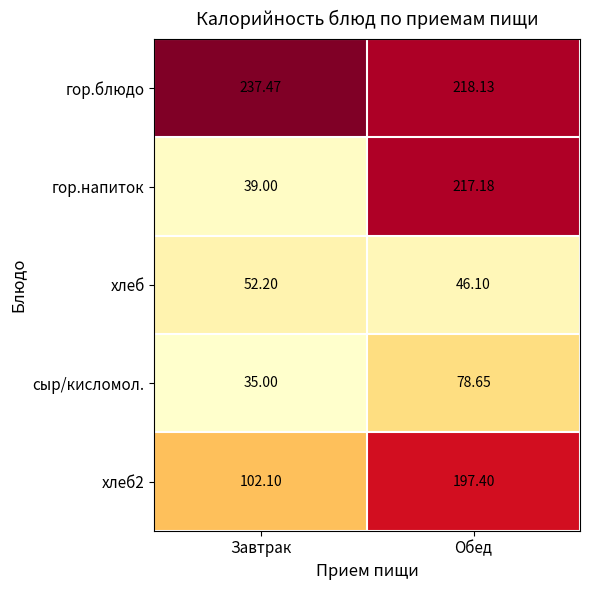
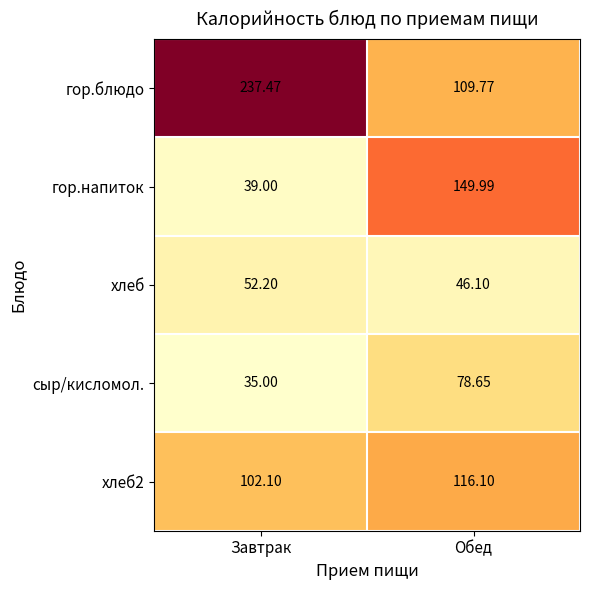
  {
    "гор.блюдо": {
      "Завтрак": 237.47,
-     "Обед": 218.13
+     "Обед": 109.77
    },
    "гор.напиток": {
      "Завтрак": 39.00,
-     "Обед": 217.18
+     "Обед": 149.99
    },
    "хлеб": {
      "Завтрак": 52.20,
      "Обед": 46.10
    },
    "сыр/кисломол.": {
      "Завтрак": 35.00,
      "Обед": 78.65
    },
    "хлеб2": {
      "Завтрак": 102.10,
-     "Обед": 197.40
+     "Обед": 116.10
    }
  }
